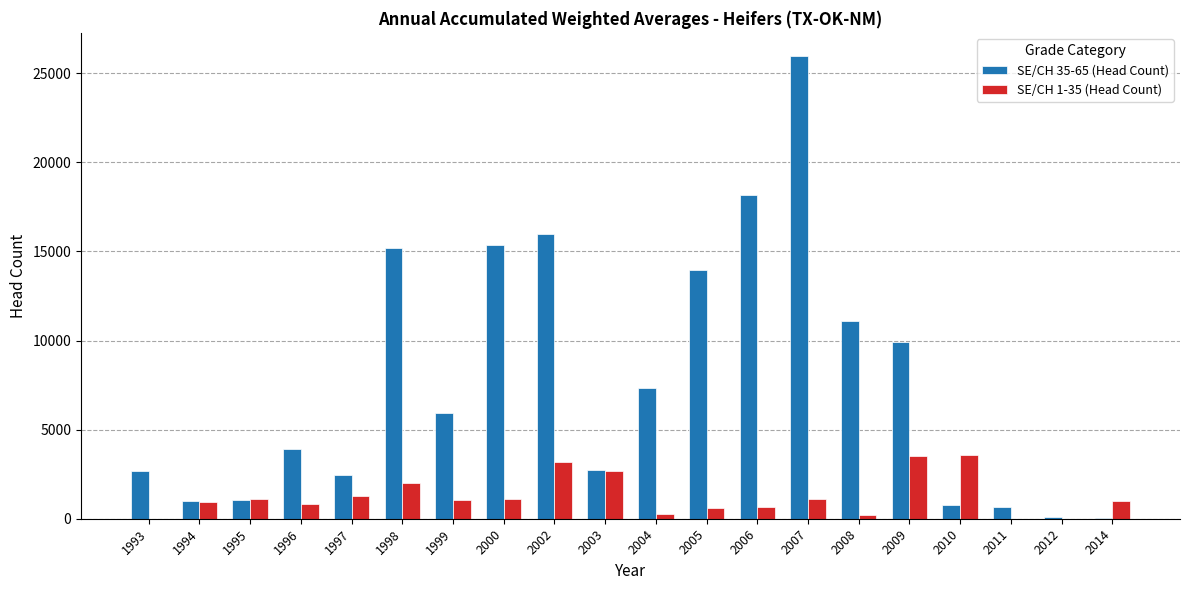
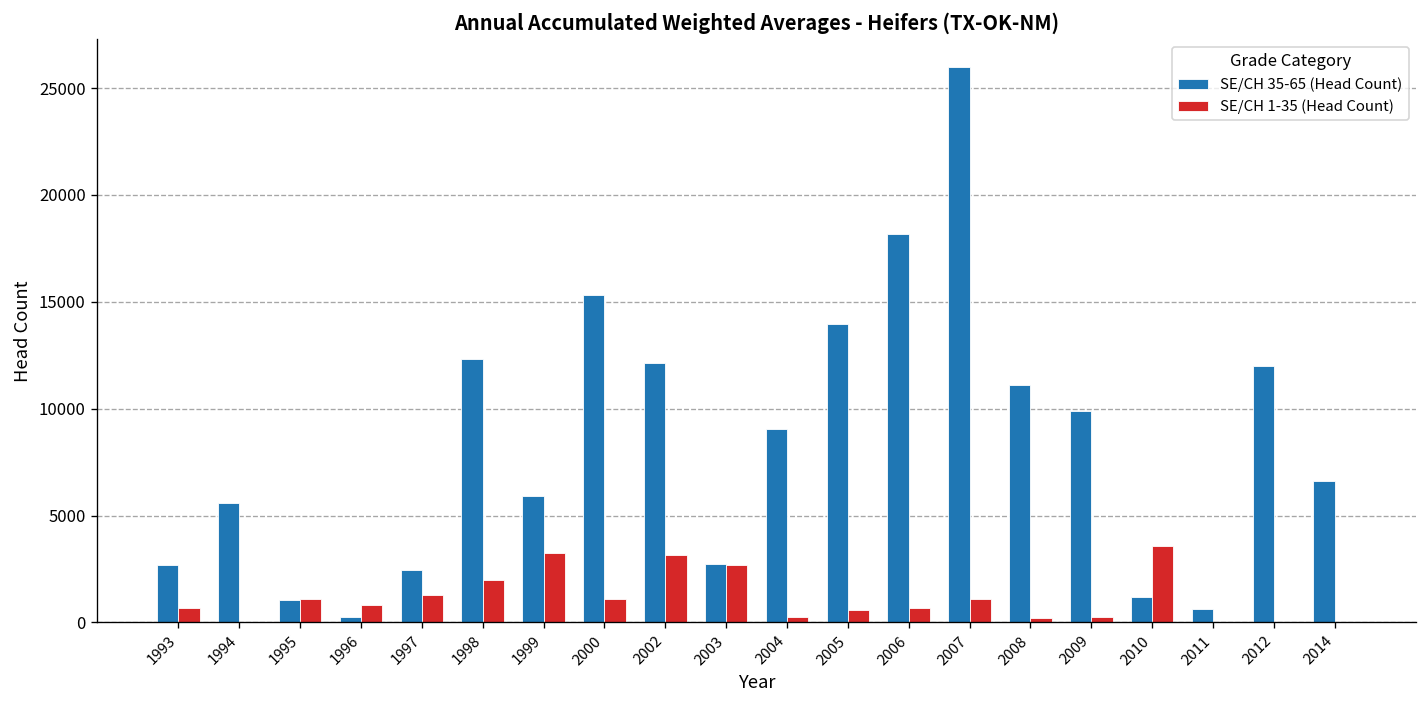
  {
    "SE/CH 35-65 (Head Count)": {
      "1993": 2700,
-     "1994": 1000,
+     "1994": 5600,
      "1995": 1100,
-     "1996": 3900,
+     "1996": 200,
      "1997": 2500,
-     "1998": 15200,
+     "1998": 12300,
      "1999": 5900,
      "2000": 15300,
-     "2002": 16000,
+     "2002": 12100,
      "2003": 2800,
-     "2004": 7300,
+     "2004": 9100,
      "2005": 14000,
      "2006": 18200,
      "2007": 26000,
      "2008": 11100,
      "2009": 9900,
-     "2010": 800,
+     "2010": 1200,
      "2011": 600,
-     "2012": 100,
-     "2014": 0
+     "2012": 12000,
+     "2014": 6600
    },
    "SE/CH 1-35 (Head Count)": {
-     "1993": 0,
-     "1994": 900,
+     "1993": 700,
+     "1994": 0,
      "1995": 1100,
      "1996": 800,
      "1997": 1300,
      "1998": 2000,
-     "1999": 1100,
+     "1999": 3300,
      "2000": 1100,
      "2002": 3200,
      "2003": 2700,
      "2004": 300,
      "2005": 600,
      "2006": 700,
      "2007": 1100,
      "2008": 200,
-     "2009": 3500,
+     "2009": 200,
      "2010": 3600,
      "2011": 0,
      "2012": 0,
-     "2014": 1000
+     "2014": 0
    }
  }
